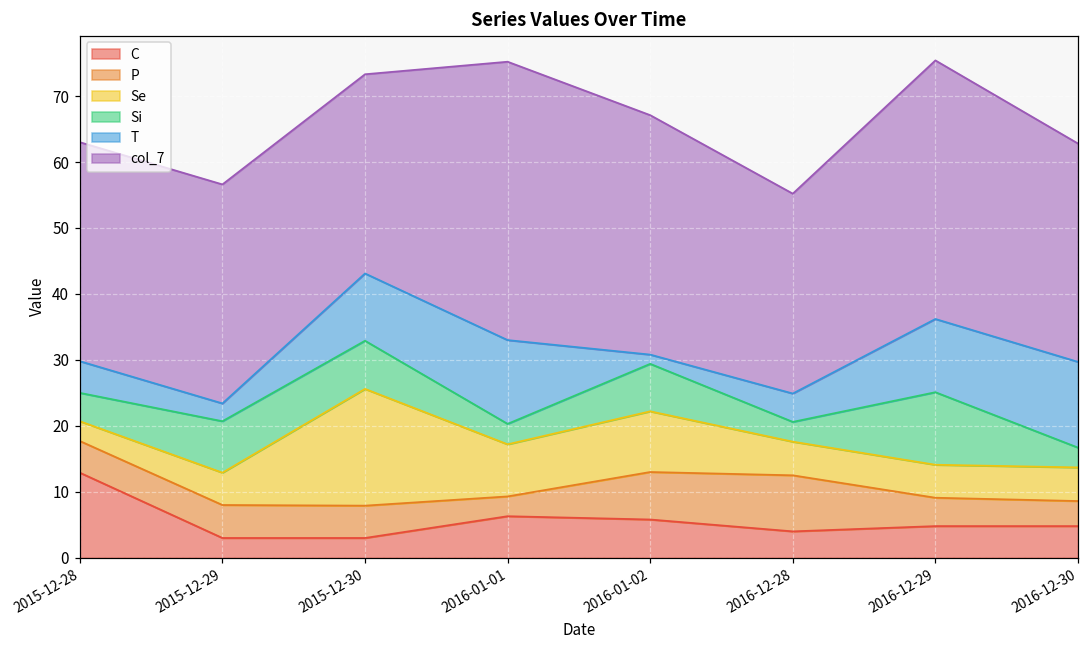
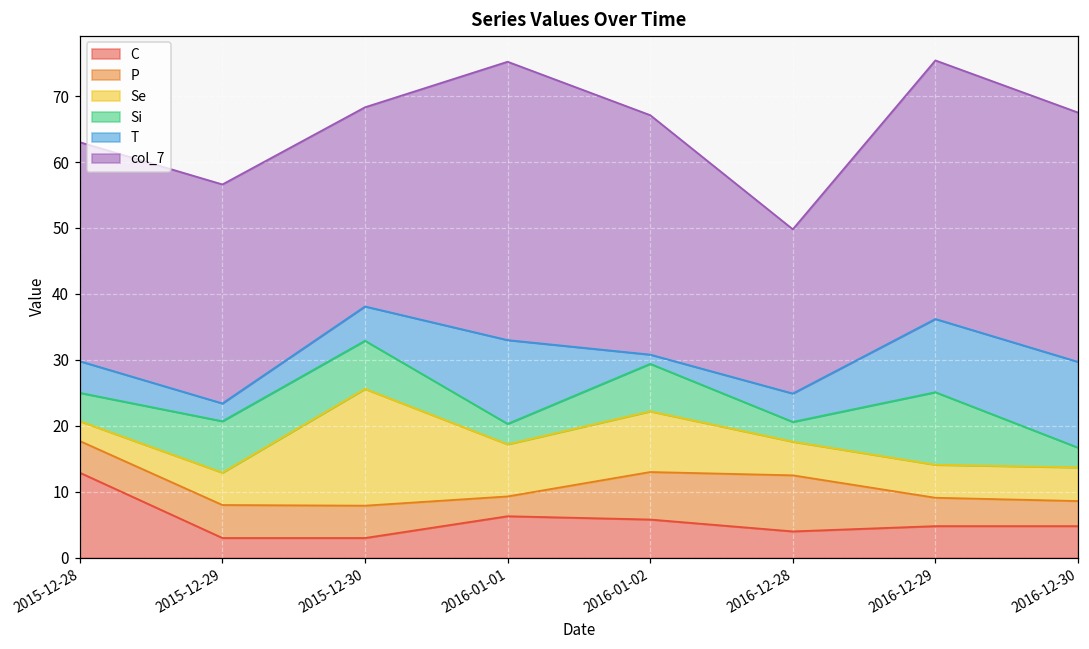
  {
    "Se": {
      "2015-12-28": 3,
      "2015-12-29": 5,
      "2015-12-30": 18,
      "2016-01-01": 8,
      "2016-01-02": 9,
      "2016-12-28": 5,
      "2016-12-29": 5,
      "2016-12-30": 5
    },
    "Si": {
      "2015-12-28": 4,
      "2015-12-29": 8,
      "2015-12-30": 7,
      "2016-01-01": 3,
      "2016-01-02": 7,
      "2016-12-28": 3,
      "2016-12-29": 11,
      "2016-12-30": 3
    },
    "T": {
      "2015-12-28": 5,
      "2015-12-29": 3,
-     "2015-12-30": 10,
+     "2015-12-30": 5,
      "2016-01-01": 13,
      "2016-01-02": 1,
      "2016-12-28": 4,
      "2016-12-29": 11,
      "2016-12-30": 13
    },
    "col_7": {
      "2015-12-28": 33,
      "2015-12-29": 33,
      "2015-12-30": 30,
      "2016-01-01": 42,
      "2016-01-02": 36,
-     "2016-12-28": 30,
+     "2016-12-28": 25,
      "2016-12-29": 39,
-     "2016-12-30": 33
+     "2016-12-30": 38
    }
  }
